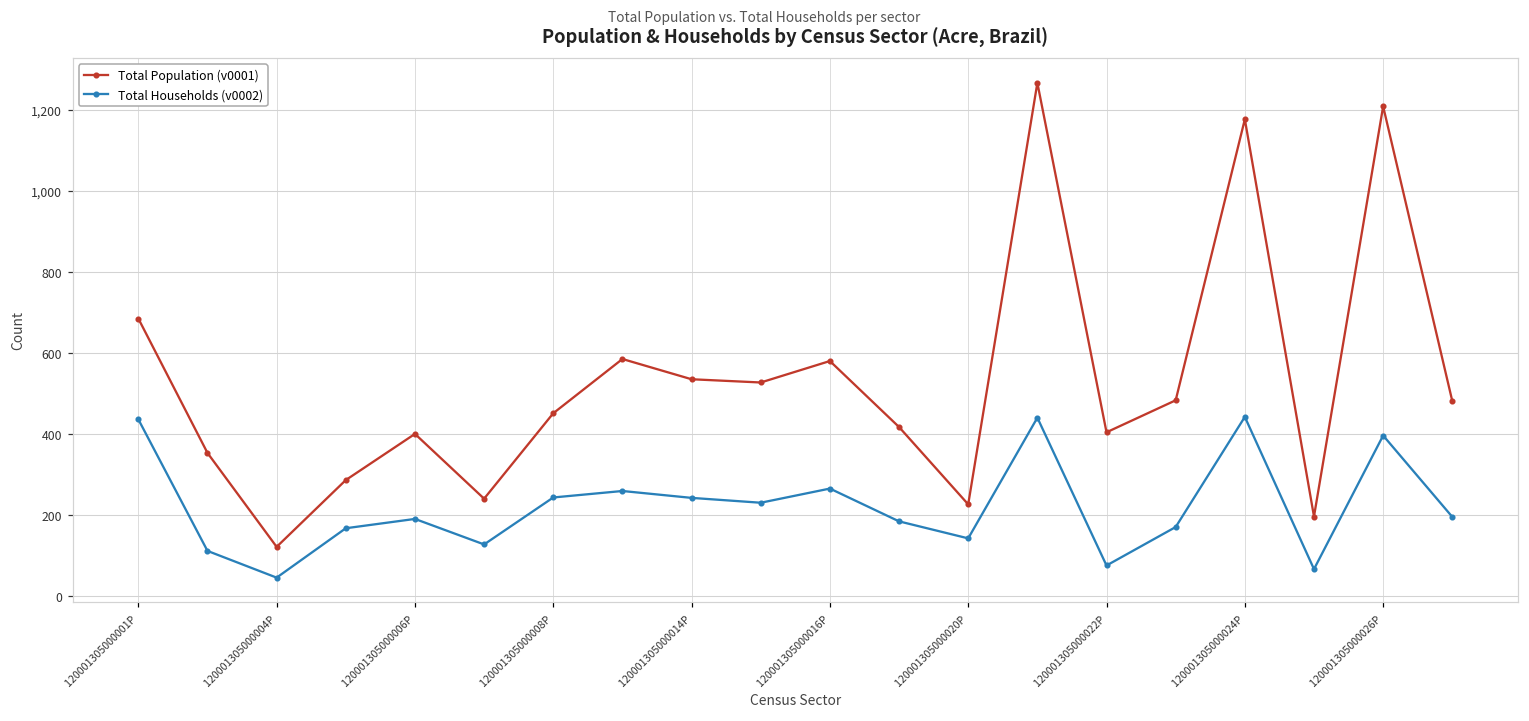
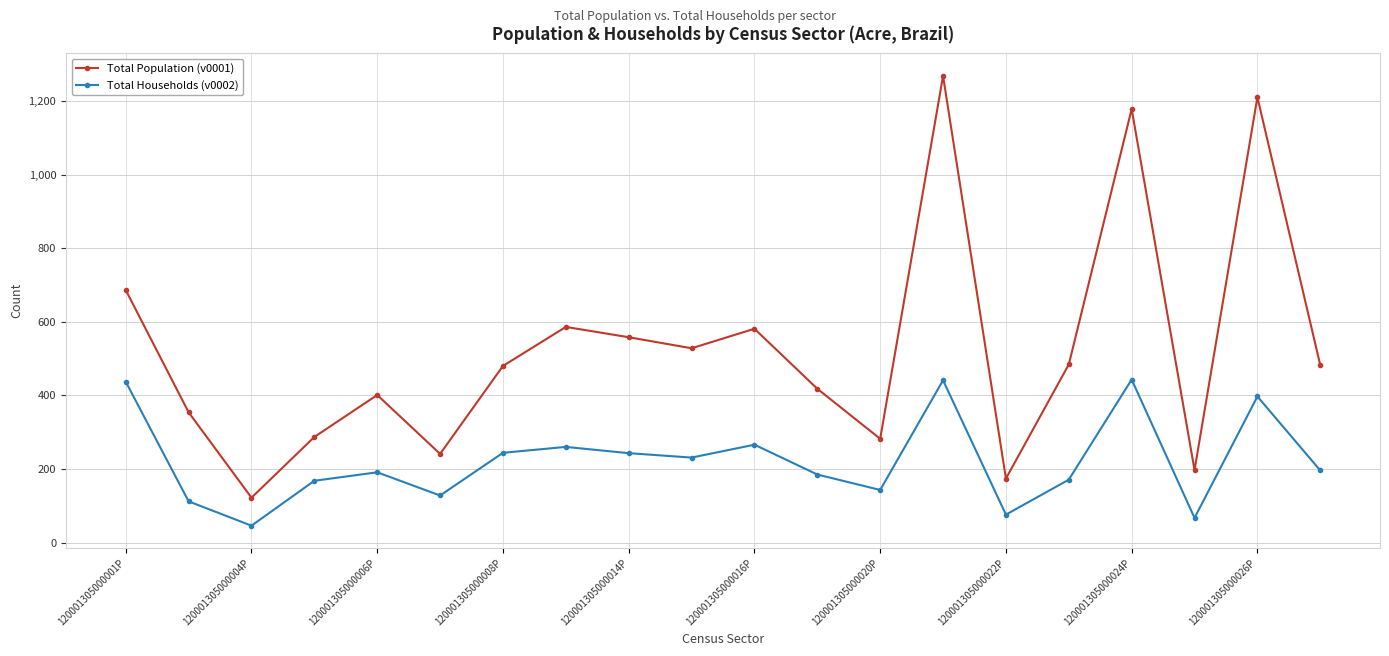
  {
    "Total Population (v0001)": {
      "120001305000001P": "690",
      "120001305000004P": "120",
      "120001305000006P": "400",
-     "120001305000008P": "450",
-     "120001305000014P": "540",
+     "120001305000008P": "480",
+     "120001305000014P": "560",
      "120001305000016P": "580",
-     "120001305000020P": "230",
-     "120001305000022P": "410",
+     "120001305000020P": "280",
+     "120001305000022P": "170",
      "120001305000024P": "1,180",
      "120001305000026P": "1,210"
    },
    "Total Households (v0002)": {
      "120001305000001P": "440",
      "120001305000004P": "50",
      "120001305000006P": "190",
      "120001305000008P": "240",
      "120001305000014P": "240",
      "120001305000016P": "270",
      "120001305000020P": "140",
      "120001305000022P": "80",
      "120001305000024P": "440",
      "120001305000026P": "400"
    }
  }
